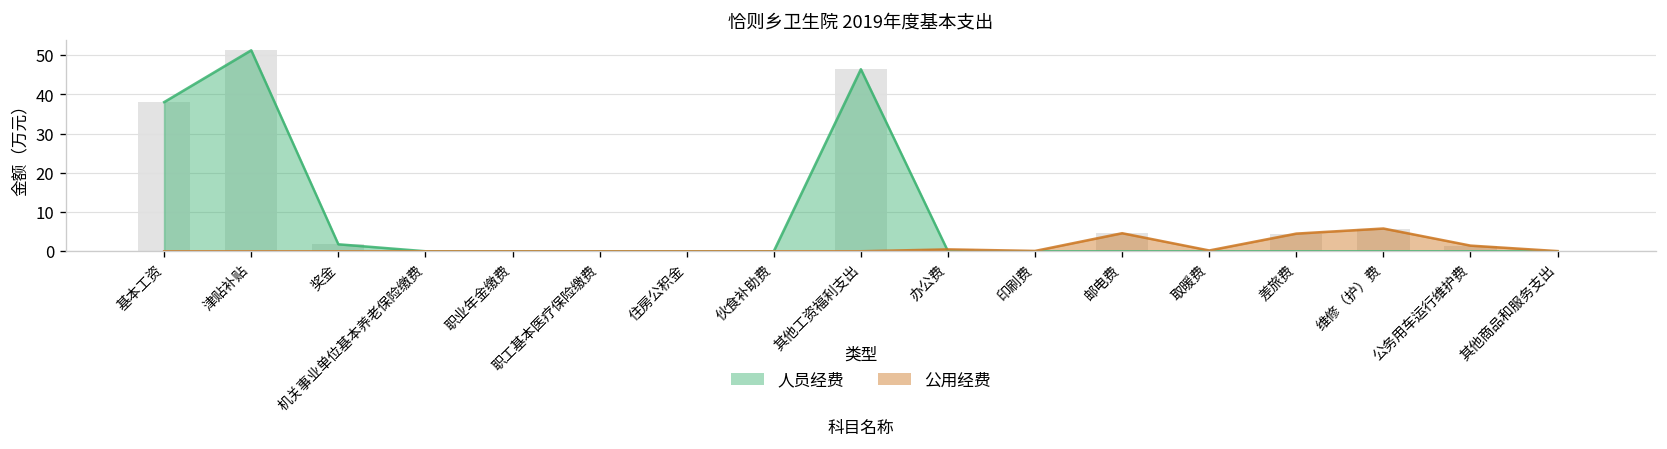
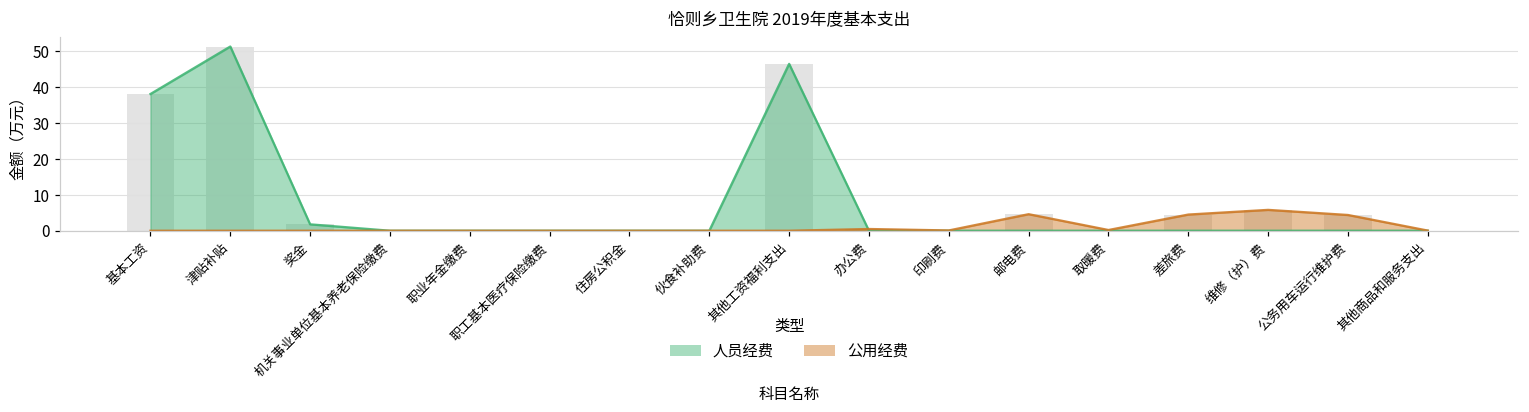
  {
    "人员经费": {
      "基本工资": 38,
      "津贴补贴": 51,
      "奖金": 2,
      "其他工资福利支出": 46,
      "邮电费": 0,
      "差旅费": 0,
      "维修（护）费": 0,
      "公务用车运行维护费": 0
    },
    "公用经费": {
      "基本工资": 0,
      "津贴补贴": 0,
      "奖金": 0,
      "其他工资福利支出": 0,
      "邮电费": 5,
      "差旅费": 5,
      "维修（护）费": 6,
-     "公务用车运行维护费": 1
+     "公务用车运行维护费": 4
    }
  }
